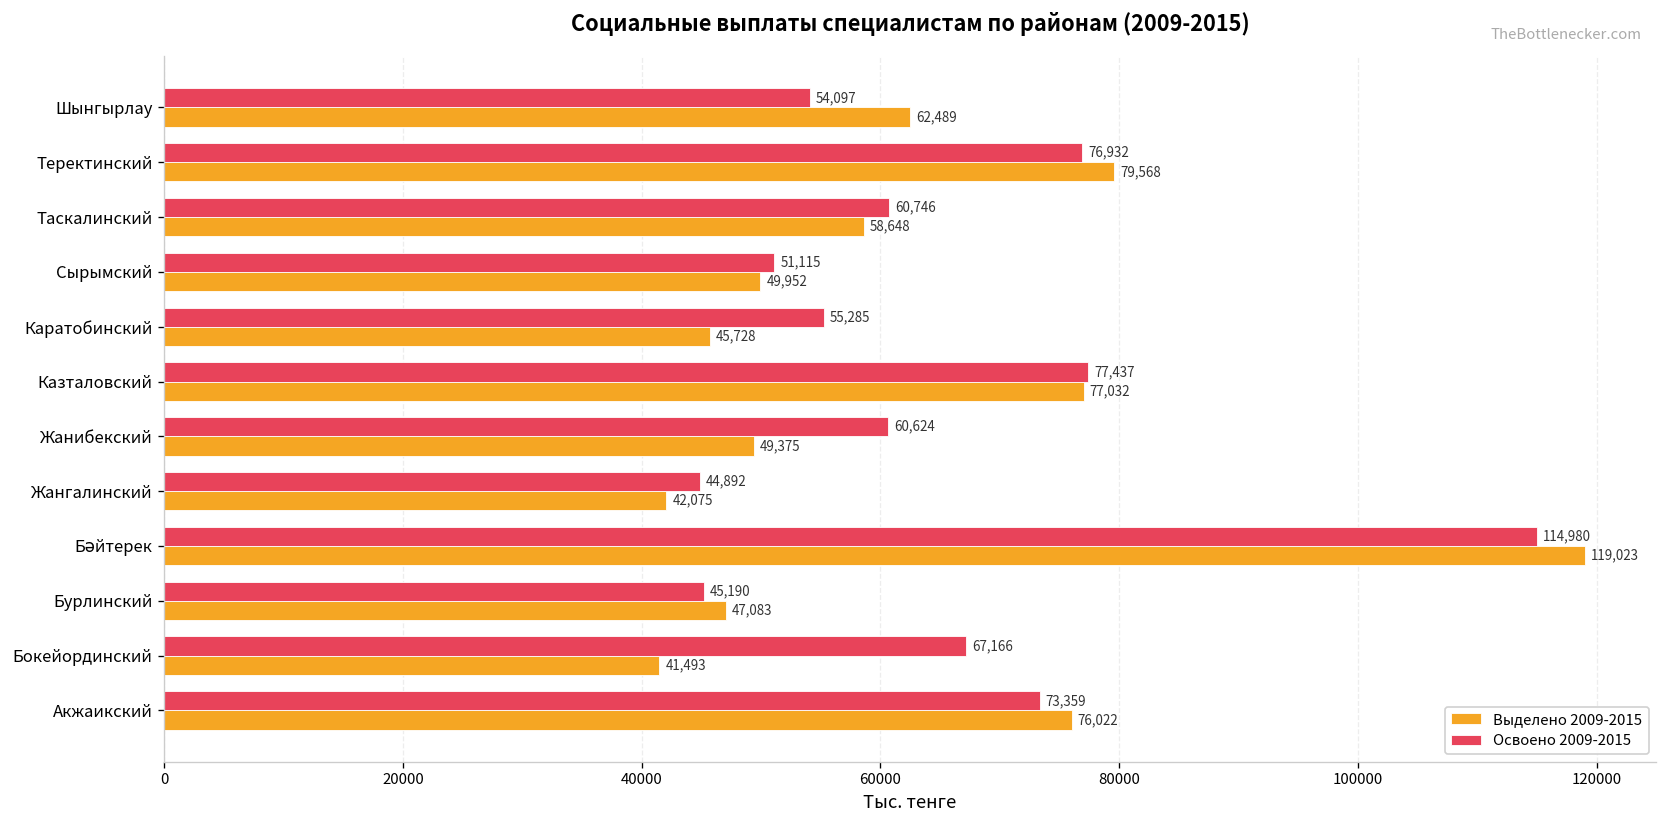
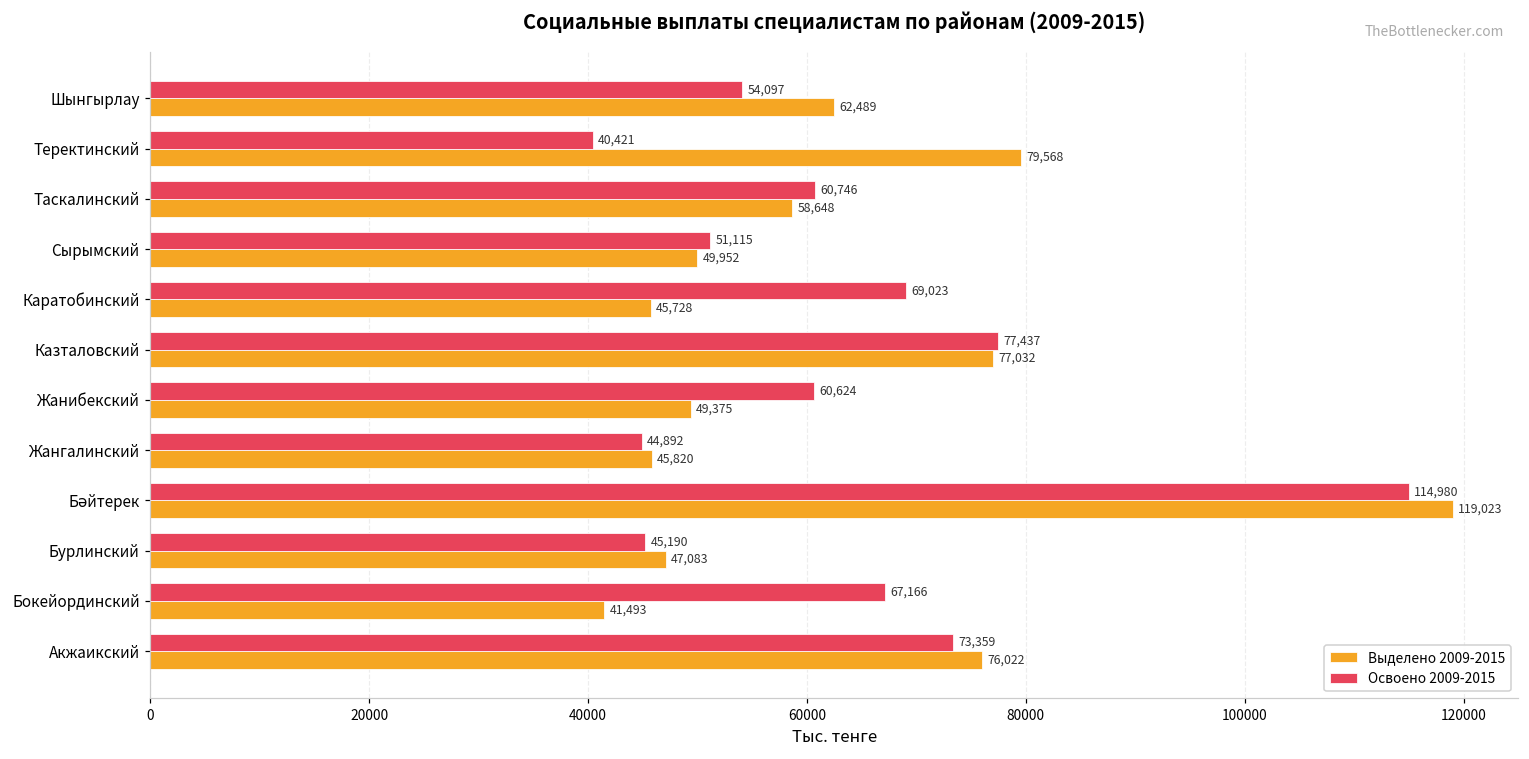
  {
    "Выделено 2009-2015": {
      "Шынгырлау": "62,489",
      "Теректинский": "79,568",
      "Таскалинский": "58,648",
      "Сырымский": "49,952",
      "Каратобинский": "45,728",
      "Казталовский": "77,032",
      "Жанибекский": "49,375",
-     "Жангалинский": "42,075",
+     "Жангалинский": "45,820",
      "Бәйтерек": "119,023",
      "Бурлинский": "47,083",
      "Бокейординский": "41,493",
      "Акжаикский": "76,022"
    },
    "Освоено 2009-2015": {
      "Шынгырлау": "54,097",
-     "Теректинский": "76,932",
+     "Теректинский": "40,421",
      "Таскалинский": "60,746",
      "Сырымский": "51,115",
-     "Каратобинский": "55,285",
+     "Каратобинский": "69,023",
      "Казталовский": "77,437",
      "Жанибекский": "60,624",
      "Жангалинский": "44,892",
      "Бәйтерек": "114,980",
      "Бурлинский": "45,190",
      "Бокейординский": "67,166",
      "Акжаикский": "73,359"
    }
  }
